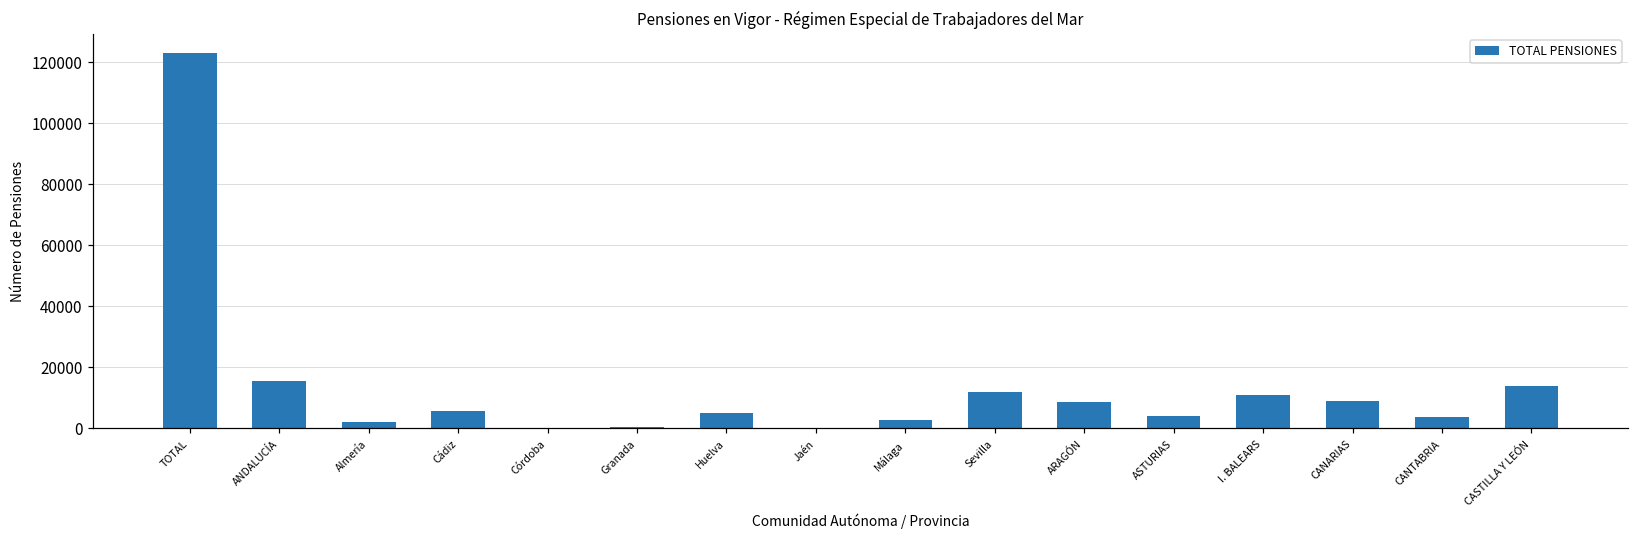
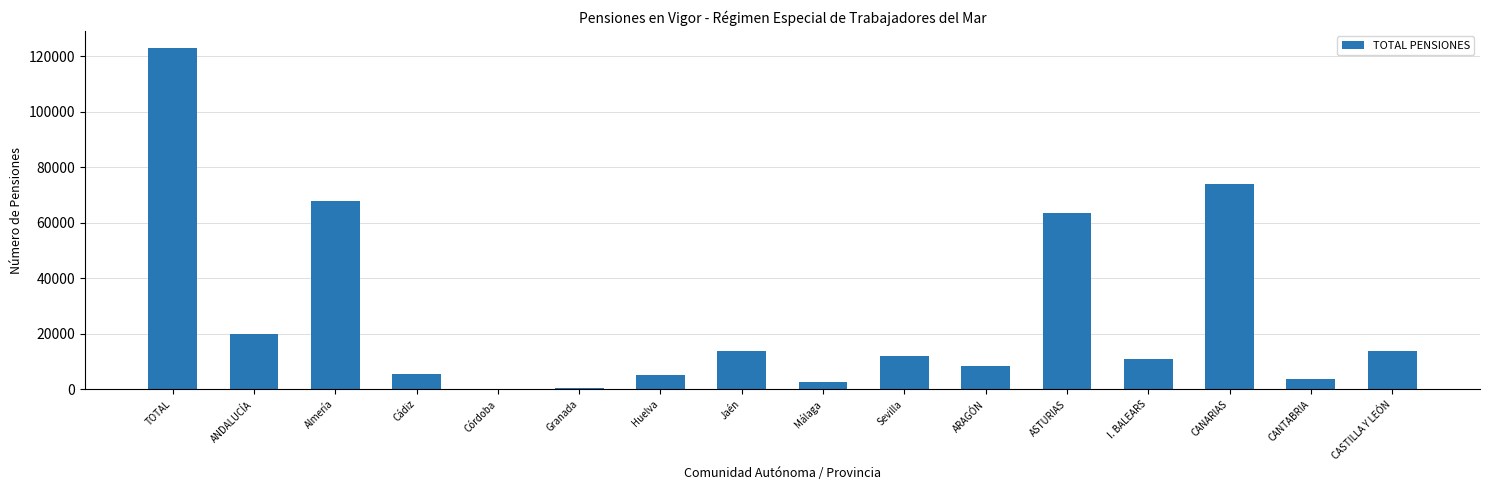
  {
    "TOTAL": 123000,
-   "ANDALUCÍA": 16000,
-   "Almería": 2000,
+   "ANDALUCÍA": 20000,
+   "Almería": 68000,
    "Cádiz": 6000,
    "Huelva": 5000,
-   "Jaén": 0,
+   "Jaén": 14000,
    "Málaga": 3000,
    "Sevilla": 12000,
    "ARAGÓN": 9000,
-   "ASTURIAS": 4000,
+   "ASTURIAS": 64000,
    "I. BALEARS": 11000,
-   "CANARIAS": 9000,
+   "CANARIAS": 74000,
    "CANTABRIA": 4000,
    "CASTILLA Y LEÓN": 14000
  }
